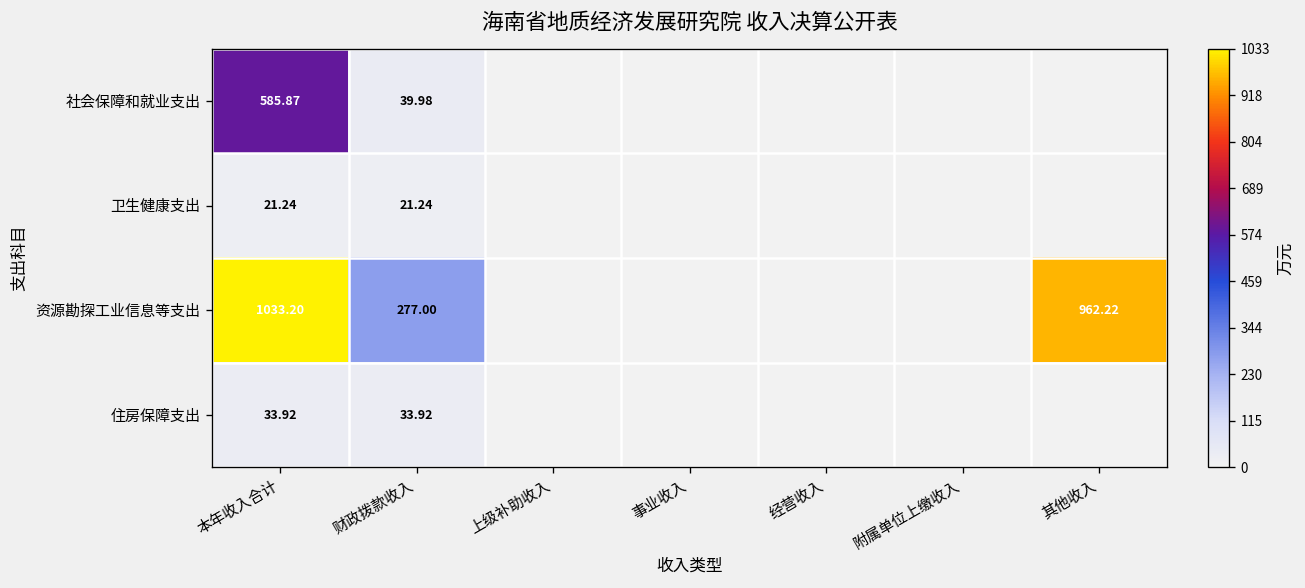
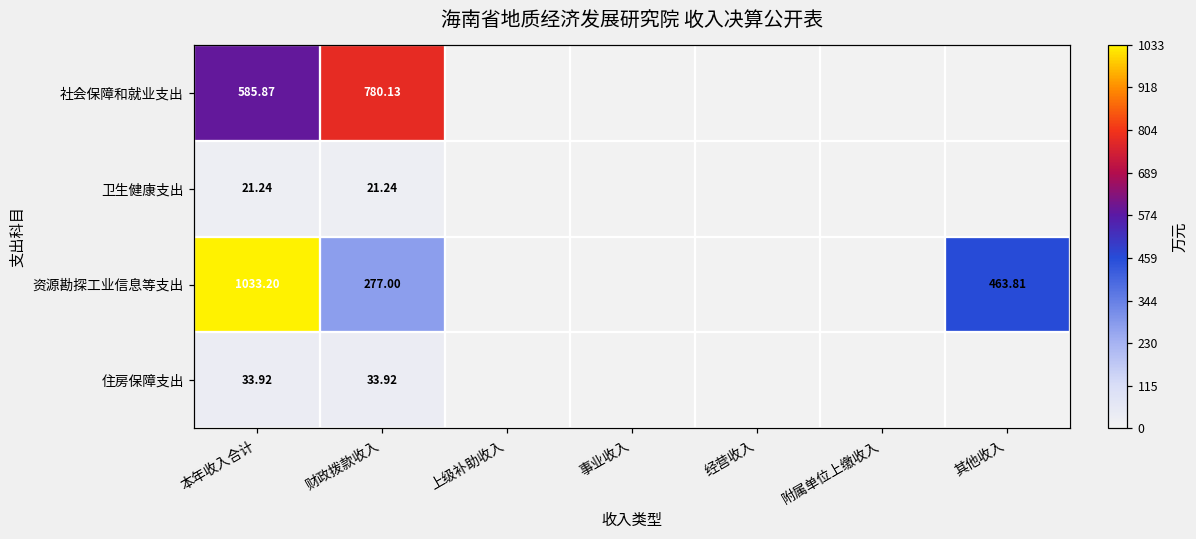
  {
    "社会保障和就业支出": {
      "本年收入合计": 585.87,
-     "财政拨款收入": 39.98
+     "财政拨款收入": 780.13
    },
    "卫生健康支出": {
      "本年收入合计": 21.24,
      "财政拨款收入": 21.24
    },
    "资源勘探工业信息等支出": {
      "本年收入合计": 1033.20,
      "财政拨款收入": 277.00,
-     "其他收入": 962.22
+     "其他收入": 463.81
    },
    "住房保障支出": {
      "本年收入合计": 33.92,
      "财政拨款收入": 33.92
    }
  }
